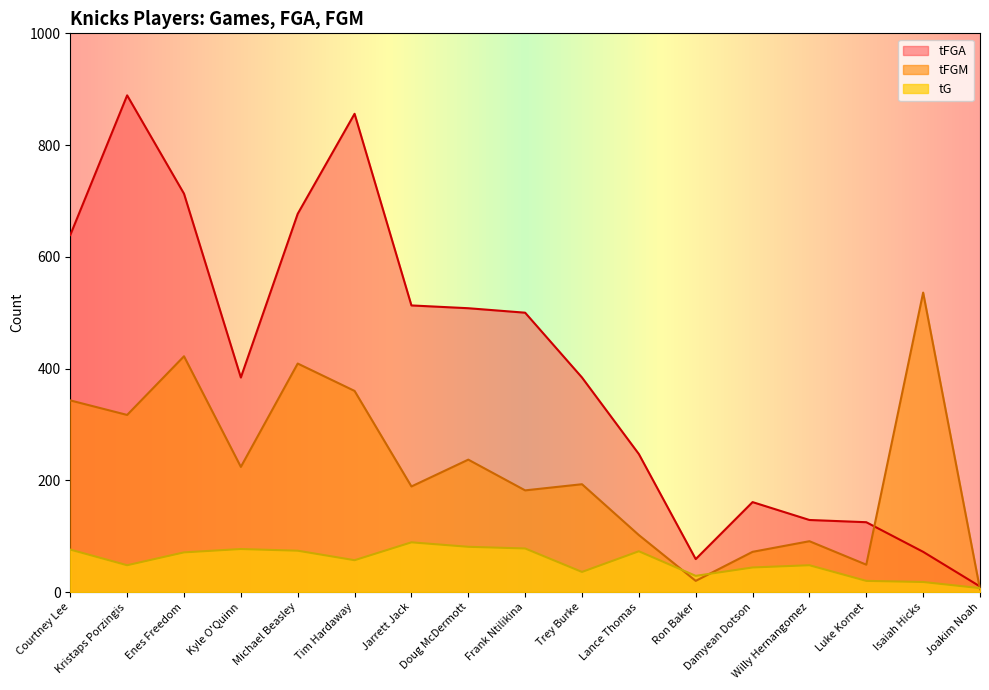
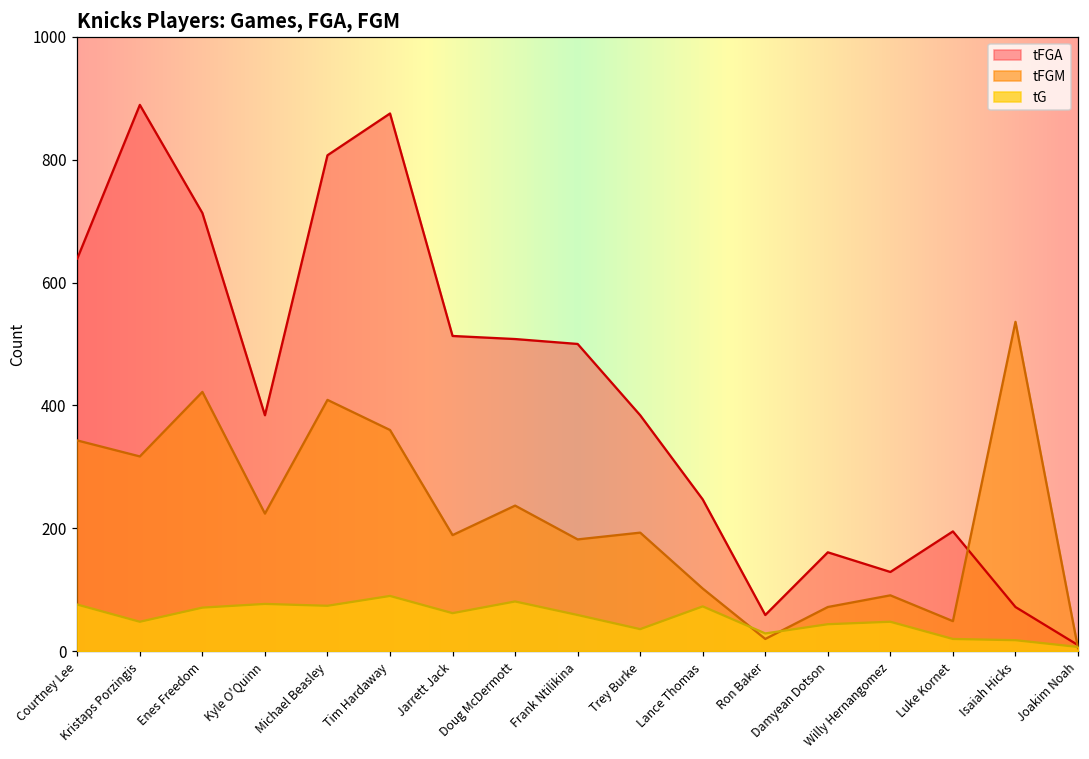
  {
    "tFGA": {
      "Courtney Lee": 640,
      "Kristaps Porzingis": 890,
      "Enes Freedom": 710,
      "Kyle O'Quinn": 380,
-     "Michael Beasley": 680,
-     "Tim Hardaway": 860,
+     "Michael Beasley": 810,
+     "Tim Hardaway": 880,
      "Jarrett Jack": 510,
      "Doug McDermott": 510,
      "Frank Ntilikina": 500,
      "Trey Burke": 380,
      "Lance Thomas": 250,
      "Ron Baker": 60,
      "Damyean Dotson": 160,
      "Willy Hernangomez": 130,
-     "Luke Kornet": 130,
+     "Luke Kornet": 200,
      "Isaiah Hicks": 70
    },
    "tFGM": {
      "Courtney Lee": 340,
      "Kristaps Porzingis": 320,
      "Enes Freedom": 420,
      "Kyle O'Quinn": 220,
      "Michael Beasley": 410,
      "Tim Hardaway": 360,
      "Jarrett Jack": 190,
      "Doug McDermott": 240,
      "Frank Ntilikina": 180,
      "Trey Burke": 190,
      "Lance Thomas": 100,
      "Ron Baker": 20,
      "Damyean Dotson": 70,
      "Willy Hernangomez": 90,
      "Luke Kornet": 50,
      "Isaiah Hicks": 540
    },
    "tG": {
      "Courtney Lee": 80,
      "Kristaps Porzingis": 50,
      "Enes Freedom": 70,
      "Kyle O'Quinn": 80,
      "Michael Beasley": 70,
-     "Tim Hardaway": 60,
-     "Jarrett Jack": 90,
+     "Tim Hardaway": 90,
+     "Jarrett Jack": 60,
      "Doug McDermott": 80,
-     "Frank Ntilikina": 80,
+     "Frank Ntilikina": 60,
      "Trey Burke": 40,
      "Lance Thomas": 70,
      "Ron Baker": 30,
      "Damyean Dotson": 40,
      "Willy Hernangomez": 50,
      "Luke Kornet": 20,
      "Isaiah Hicks": 20
    }
  }
